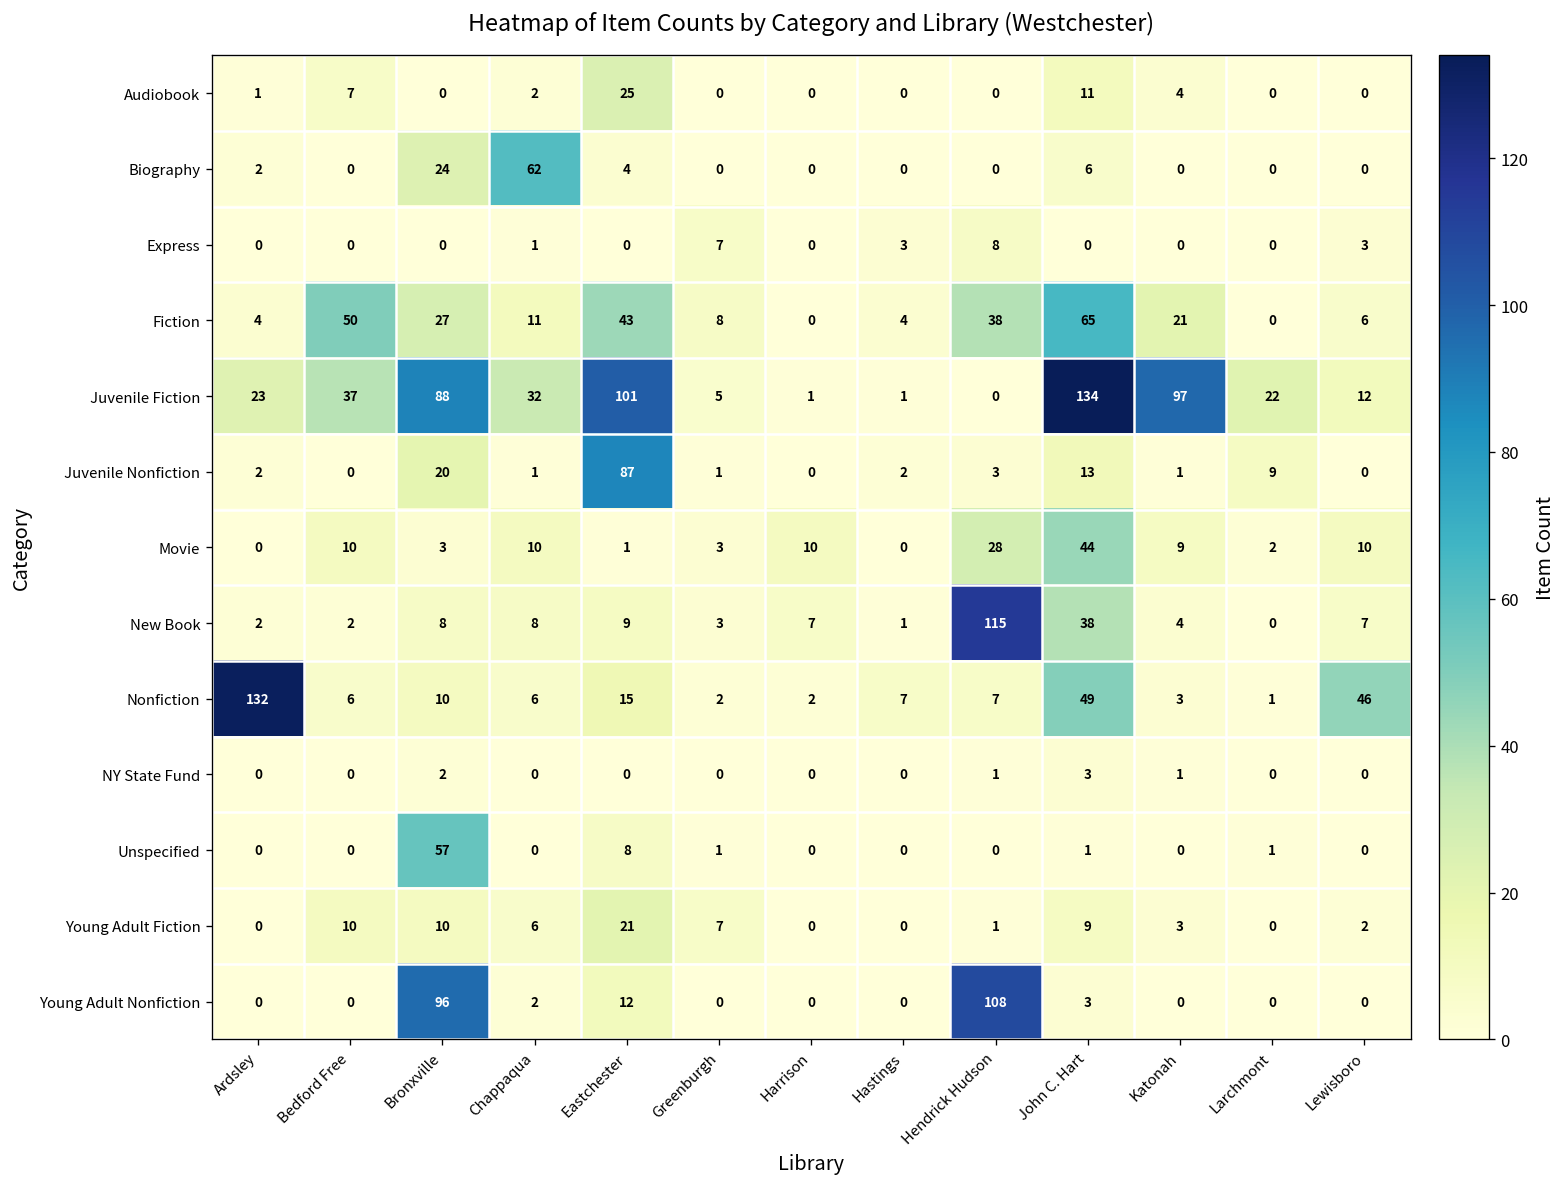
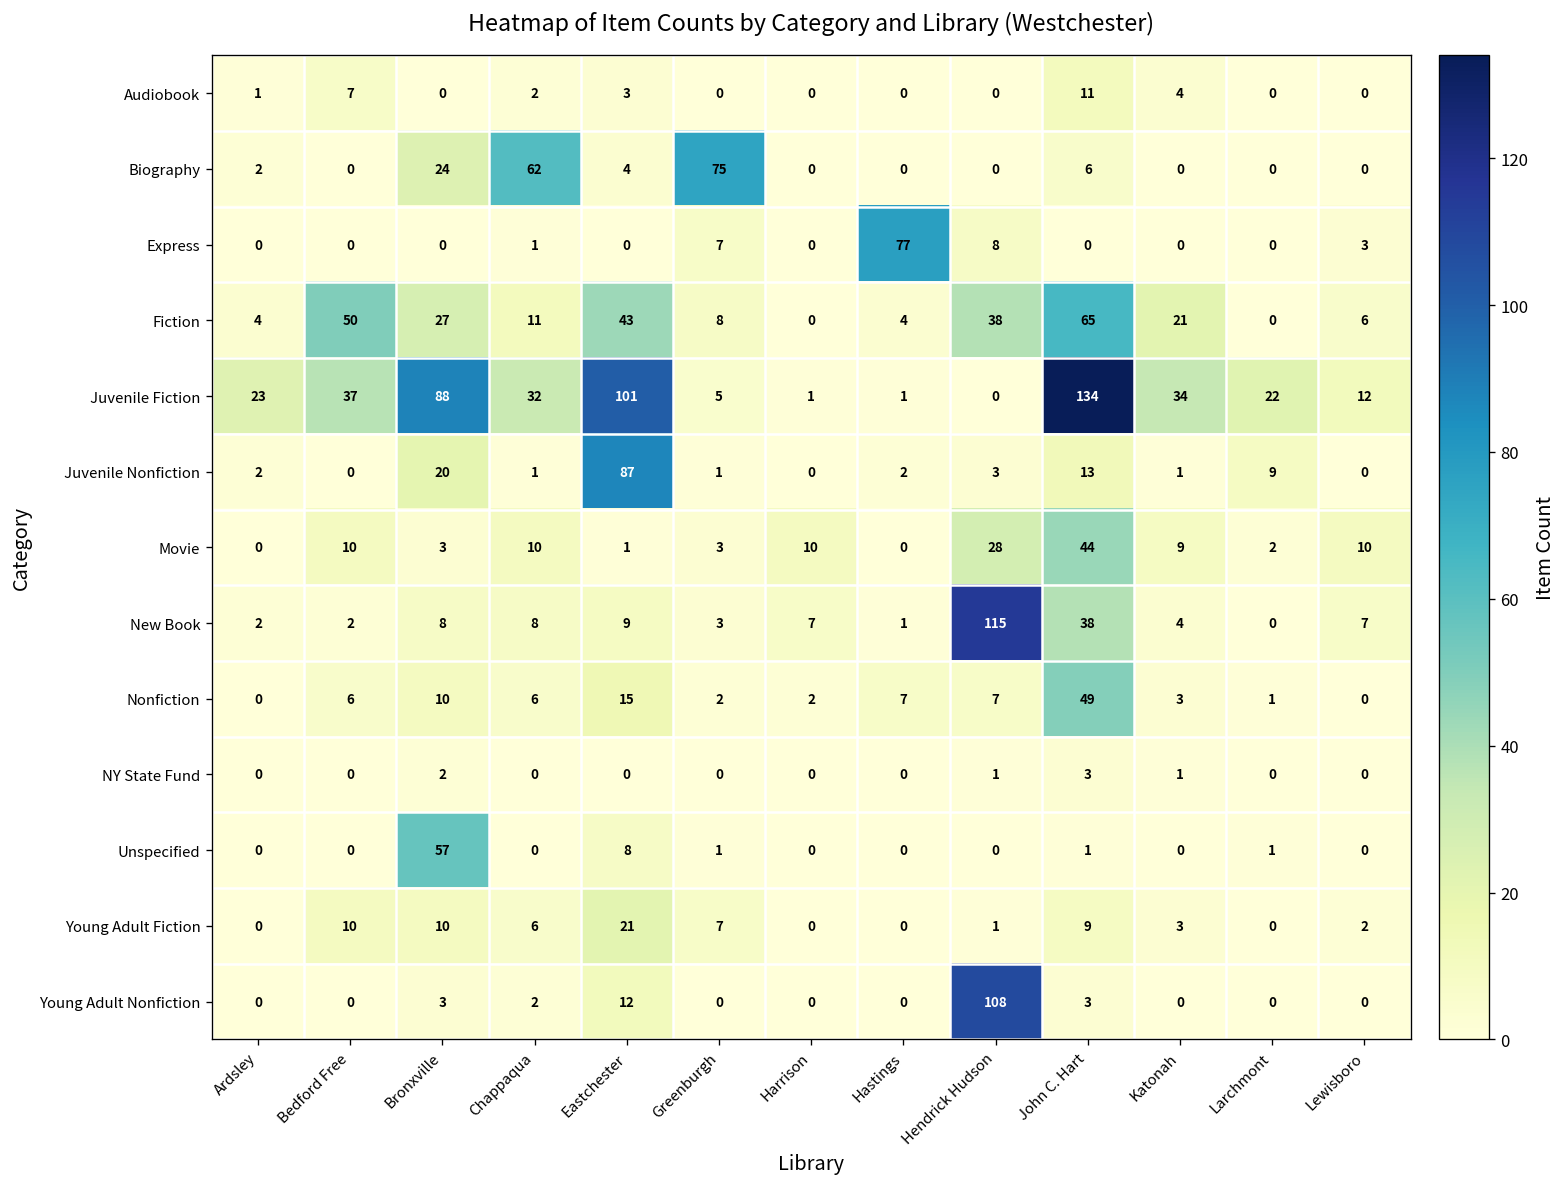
  {
    "Audiobook": {
      "Ardsley": 1,
      "Bedford Free": 7,
      "Bronxville": 0,
      "Chappaqua": 2,
-     "Eastchester": 25,
+     "Eastchester": 3,
      "Greenburgh": 0,
      "Harrison": 0,
      "Hastings": 0,
      "Hendrick Hudson": 0,
      "John C. Hart": 11,
      "Katonah": 4,
      "Larchmont": 0,
      "Lewisboro": 0
    },
    "Biography": {
      "Ardsley": 2,
      "Bedford Free": 0,
      "Bronxville": 24,
      "Chappaqua": 62,
      "Eastchester": 4,
-     "Greenburgh": 0,
+     "Greenburgh": 75,
      "Harrison": 0,
      "Hastings": 0,
      "Hendrick Hudson": 0,
      "John C. Hart": 6,
      "Katonah": 0,
      "Larchmont": 0,
      "Lewisboro": 0
    },
    "Express": {
      "Ardsley": 0,
      "Bedford Free": 0,
      "Bronxville": 0,
      "Chappaqua": 1,
      "Eastchester": 0,
      "Greenburgh": 7,
      "Harrison": 0,
-     "Hastings": 3,
+     "Hastings": 77,
      "Hendrick Hudson": 8,
      "John C. Hart": 0,
      "Katonah": 0,
      "Larchmont": 0,
      "Lewisboro": 3
    },
    "Fiction": {
      "Ardsley": 4,
      "Bedford Free": 50,
      "Bronxville": 27,
      "Chappaqua": 11,
      "Eastchester": 43,
      "Greenburgh": 8,
      "Harrison": 0,
      "Hastings": 4,
      "Hendrick Hudson": 38,
      "John C. Hart": 65,
      "Katonah": 21,
      "Larchmont": 0,
      "Lewisboro": 6
    },
    "Juvenile Fiction": {
      "Ardsley": 23,
      "Bedford Free": 37,
      "Bronxville": 88,
      "Chappaqua": 32,
      "Eastchester": 101,
      "Greenburgh": 5,
      "Harrison": 1,
      "Hastings": 1,
      "Hendrick Hudson": 0,
      "John C. Hart": 134,
-     "Katonah": 97,
+     "Katonah": 34,
      "Larchmont": 22,
      "Lewisboro": 12
    },
    "Juvenile Nonfiction": {
      "Ardsley": 2,
      "Bedford Free": 0,
      "Bronxville": 20,
      "Chappaqua": 1,
      "Eastchester": 87,
      "Greenburgh": 1,
      "Harrison": 0,
      "Hastings": 2,
      "Hendrick Hudson": 3,
      "John C. Hart": 13,
      "Katonah": 1,
      "Larchmont": 9,
      "Lewisboro": 0
    },
    "Movie": {
      "Ardsley": 0,
      "Bedford Free": 10,
      "Bronxville": 3,
      "Chappaqua": 10,
      "Eastchester": 1,
      "Greenburgh": 3,
      "Harrison": 10,
      "Hastings": 0,
      "Hendrick Hudson": 28,
      "John C. Hart": 44,
      "Katonah": 9,
      "Larchmont": 2,
      "Lewisboro": 10
    },
    "New Book": {
      "Ardsley": 2,
      "Bedford Free": 2,
      "Bronxville": 8,
      "Chappaqua": 8,
      "Eastchester": 9,
      "Greenburgh": 3,
      "Harrison": 7,
      "Hastings": 1,
      "Hendrick Hudson": 115,
      "John C. Hart": 38,
      "Katonah": 4,
      "Larchmont": 0,
      "Lewisboro": 7
    },
    "Nonfiction": {
-     "Ardsley": 132,
+     "Ardsley": 0,
      "Bedford Free": 6,
      "Bronxville": 10,
      "Chappaqua": 6,
      "Eastchester": 15,
      "Greenburgh": 2,
      "Harrison": 2,
      "Hastings": 7,
      "Hendrick Hudson": 7,
      "John C. Hart": 49,
      "Katonah": 3,
      "Larchmont": 1,
-     "Lewisboro": 46
+     "Lewisboro": 0
    },
    "NY State Fund": {
      "Ardsley": 0,
      "Bedford Free": 0,
      "Bronxville": 2,
      "Chappaqua": 0,
      "Eastchester": 0,
      "Greenburgh": 0,
      "Harrison": 0,
      "Hastings": 0,
      "Hendrick Hudson": 1,
      "John C. Hart": 3,
      "Katonah": 1,
      "Larchmont": 0,
      "Lewisboro": 0
    },
    "Unspecified": {
      "Ardsley": 0,
      "Bedford Free": 0,
      "Bronxville": 57,
      "Chappaqua": 0,
      "Eastchester": 8,
      "Greenburgh": 1,
      "Harrison": 0,
      "Hastings": 0,
      "Hendrick Hudson": 0,
      "John C. Hart": 1,
      "Katonah": 0,
      "Larchmont": 1,
      "Lewisboro": 0
    },
    "Young Adult Fiction": {
      "Ardsley": 0,
      "Bedford Free": 10,
      "Bronxville": 10,
      "Chappaqua": 6,
      "Eastchester": 21,
      "Greenburgh": 7,
      "Harrison": 0,
      "Hastings": 0,
      "Hendrick Hudson": 1,
      "John C. Hart": 9,
      "Katonah": 3,
      "Larchmont": 0,
      "Lewisboro": 2
    },
    "Young Adult Nonfiction": {
      "Ardsley": 0,
      "Bedford Free": 0,
-     "Bronxville": 96,
+     "Bronxville": 3,
      "Chappaqua": 2,
      "Eastchester": 12,
      "Greenburgh": 0,
      "Harrison": 0,
      "Hastings": 0,
      "Hendrick Hudson": 108,
      "John C. Hart": 3,
      "Katonah": 0,
      "Larchmont": 0,
      "Lewisboro": 0
    }
  }
